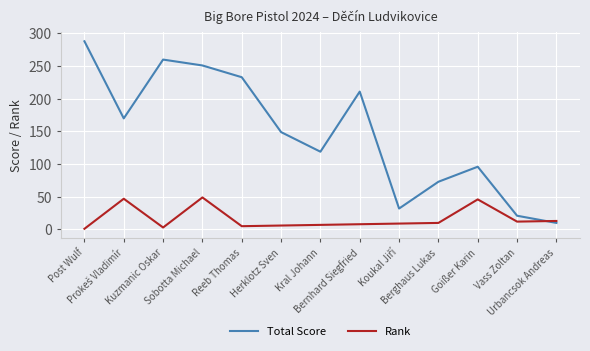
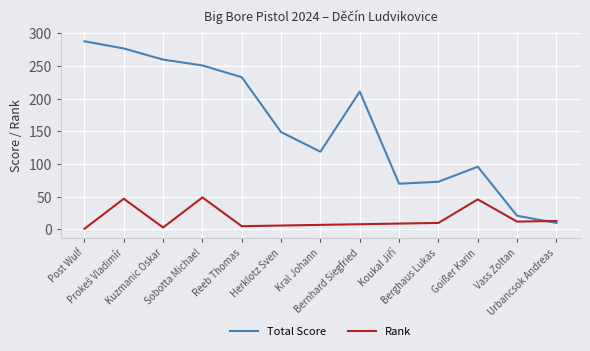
  {
    "Total Score": {
      "Post Wulf": 290,
-     "Prokeš Vladimír": 170,
+     "Prokeš Vladimír": 280,
      "Kuzmanic Oskar": 260,
      "Sobotta Michael": 250,
      "Reeb Thomas": 230,
      "Herklotz Sven": 150,
      "Kral Johann": 120,
      "Bernhard Siegfried": 210,
-     "Koukal Jiří": 30,
+     "Koukal Jiří": 70,
      "Berghaus Lukas": 70,
      "Goißer Karin": 100,
      "Vass Zoltan": 20
    },
    "Rank": {
      "Post Wulf": 0,
      "Prokeš Vladimír": 50,
      "Kuzmanic Oskar": 0,
      "Sobotta Michael": 50,
      "Reeb Thomas": 10,
      "Herklotz Sven": 10,
      "Kral Johann": 10,
      "Bernhard Siegfried": 10,
      "Koukal Jiří": 10,
      "Berghaus Lukas": 10,
      "Goißer Karin": 50,
      "Vass Zoltan": 10
    }
  }
